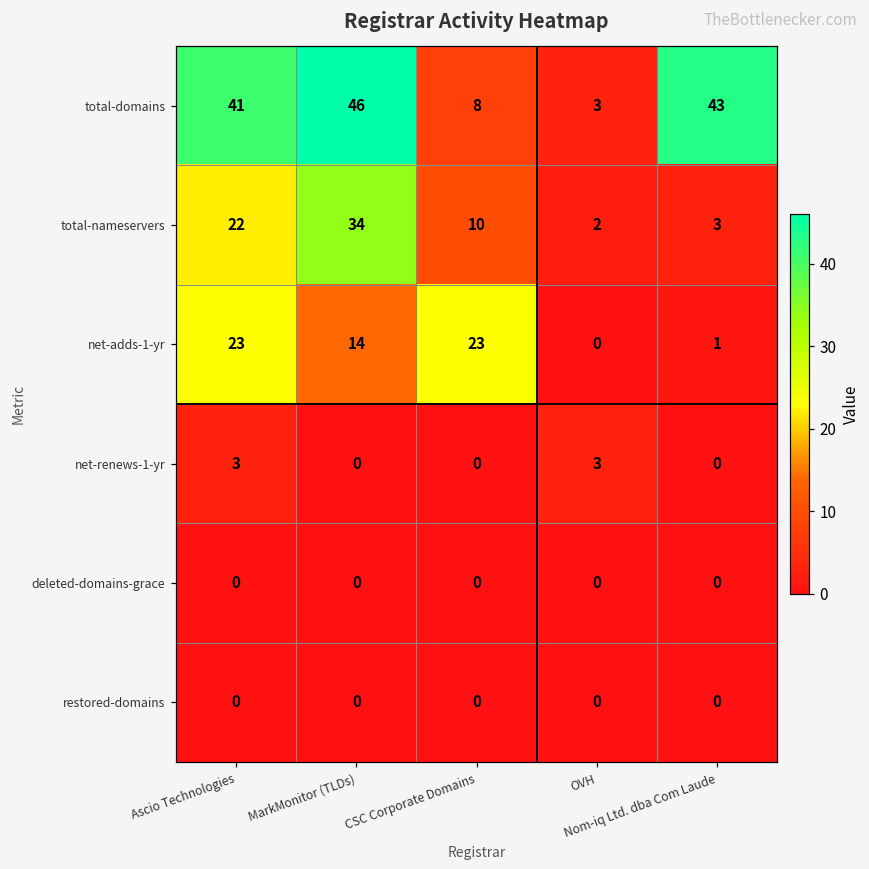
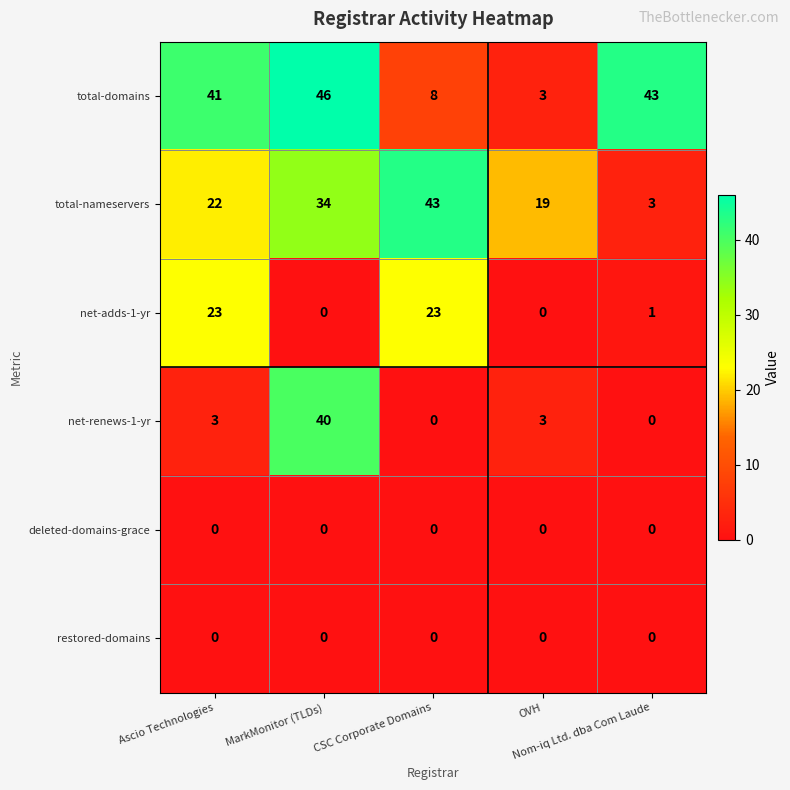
  {
    "total-domains": {
      "Ascio Technologies": 41,
      "MarkMonitor (TLDs)": 46,
      "CSC Corporate Domains": 8,
      "OVH": 3,
      "Nom-iq Ltd. dba Com Laude": 43
    },
    "total-nameservers": {
      "Ascio Technologies": 22,
      "MarkMonitor (TLDs)": 34,
-     "CSC Corporate Domains": 10,
-     "OVH": 2,
+     "CSC Corporate Domains": 43,
+     "OVH": 19,
      "Nom-iq Ltd. dba Com Laude": 3
    },
    "net-adds-1-yr": {
      "Ascio Technologies": 23,
-     "MarkMonitor (TLDs)": 14,
+     "MarkMonitor (TLDs)": 0,
      "CSC Corporate Domains": 23,
      "OVH": 0,
      "Nom-iq Ltd. dba Com Laude": 1
    },
    "net-renews-1-yr": {
      "Ascio Technologies": 3,
-     "MarkMonitor (TLDs)": 0,
+     "MarkMonitor (TLDs)": 40,
      "CSC Corporate Domains": 0,
      "OVH": 3,
      "Nom-iq Ltd. dba Com Laude": 0
    },
    "deleted-domains-grace": {
      "Ascio Technologies": 0,
      "MarkMonitor (TLDs)": 0,
      "CSC Corporate Domains": 0,
      "OVH": 0,
      "Nom-iq Ltd. dba Com Laude": 0
    },
    "restored-domains": {
      "Ascio Technologies": 0,
      "MarkMonitor (TLDs)": 0,
      "CSC Corporate Domains": 0,
      "OVH": 0,
      "Nom-iq Ltd. dba Com Laude": 0
    }
  }
